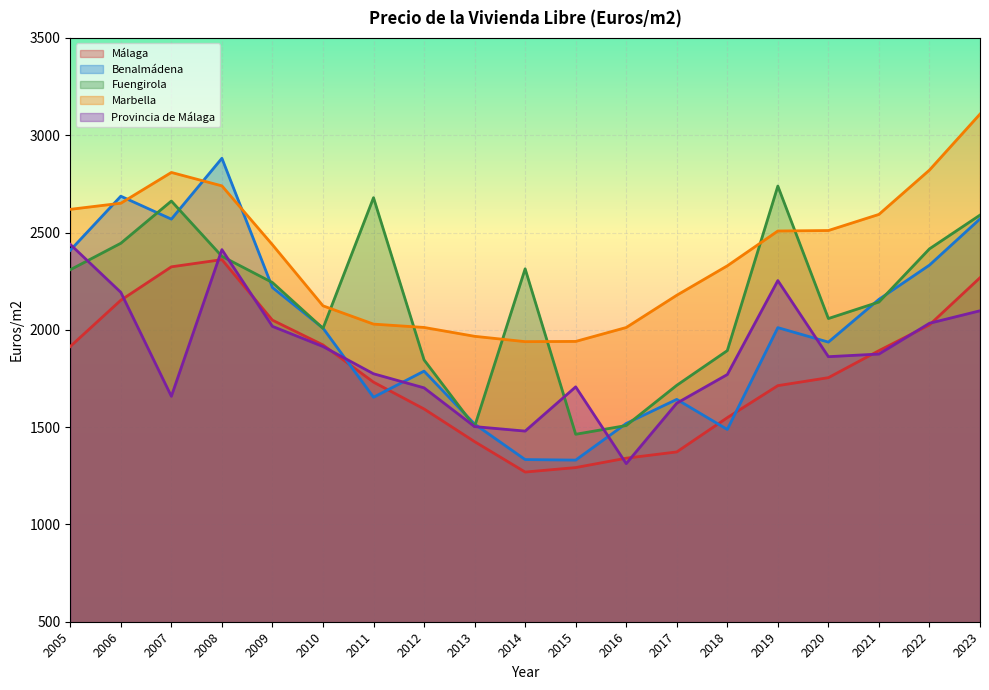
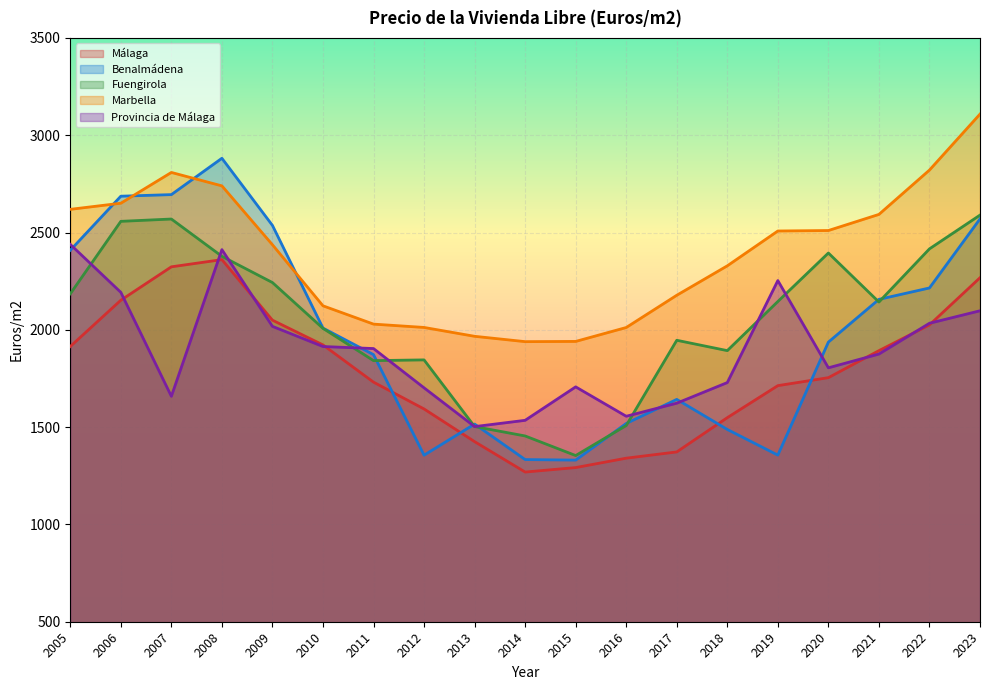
  {
    "Benalmádena": {
      "2005": 2410,
      "2006": 2690,
-     "2007": 2570,
+     "2007": 2690,
      "2008": 2880,
-     "2009": 2220,
-     "2011": 1650,
-     "2012": 1790,
+     "2009": 2540,
+     "2011": 1870,
+     "2012": 1360,
      "2014": 1330,
      "2015": 1330,
      "2017": 1640,
      "2018": 1490,
-     "2019": 2010,
+     "2019": 1360,
      "2020": 1940,
      "2021": 2160,
-     "2022": 2330,
+     "2022": 2220,
      "2023": 2570
    },
    "Fuengirola": {
-     "2005": 2310,
-     "2006": 2440,
-     "2007": 2660,
+     "2005": 2190,
+     "2006": 2560,
+     "2007": 2570,
      "2008": 2380,
      "2009": 2240,
-     "2011": 2680,
+     "2011": 1840,
      "2012": 1850,
-     "2014": 2310,
-     "2015": 1460,
-     "2017": 1710,
+     "2014": 1450,
+     "2015": 1350,
+     "2017": 1950,
      "2018": 1890,
-     "2019": 2740,
-     "2020": 2060,
+     "2019": 2150,
+     "2020": 2390,
      "2021": 2140,
      "2022": 2420,
      "2023": 2590
    },
    "Provincia de Málaga": {
      "2005": 2440,
      "2006": 2190,
      "2007": 1660,
      "2008": 2410,
      "2009": 2020,
-     "2011": 1770,
+     "2011": 1900,
      "2012": 1700,
-     "2014": 1480,
+     "2014": 1530,
      "2015": 1710,
-     "2016": 1310,
+     "2016": 1560,
      "2017": 1620,
-     "2018": 1770,
+     "2018": 1730,
      "2019": 2250,
-     "2020": 1860,
+     "2020": 1800,
      "2021": 1880,
      "2023": 2100
    }
  }
